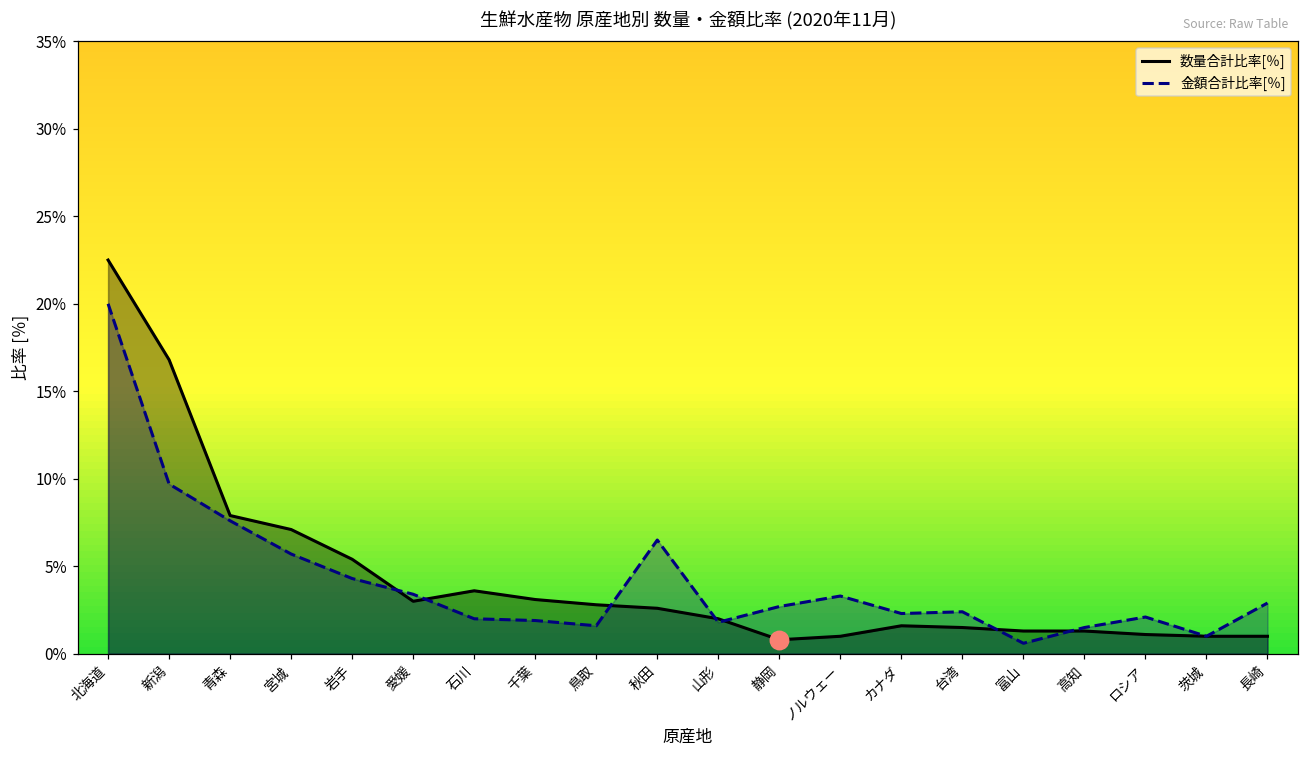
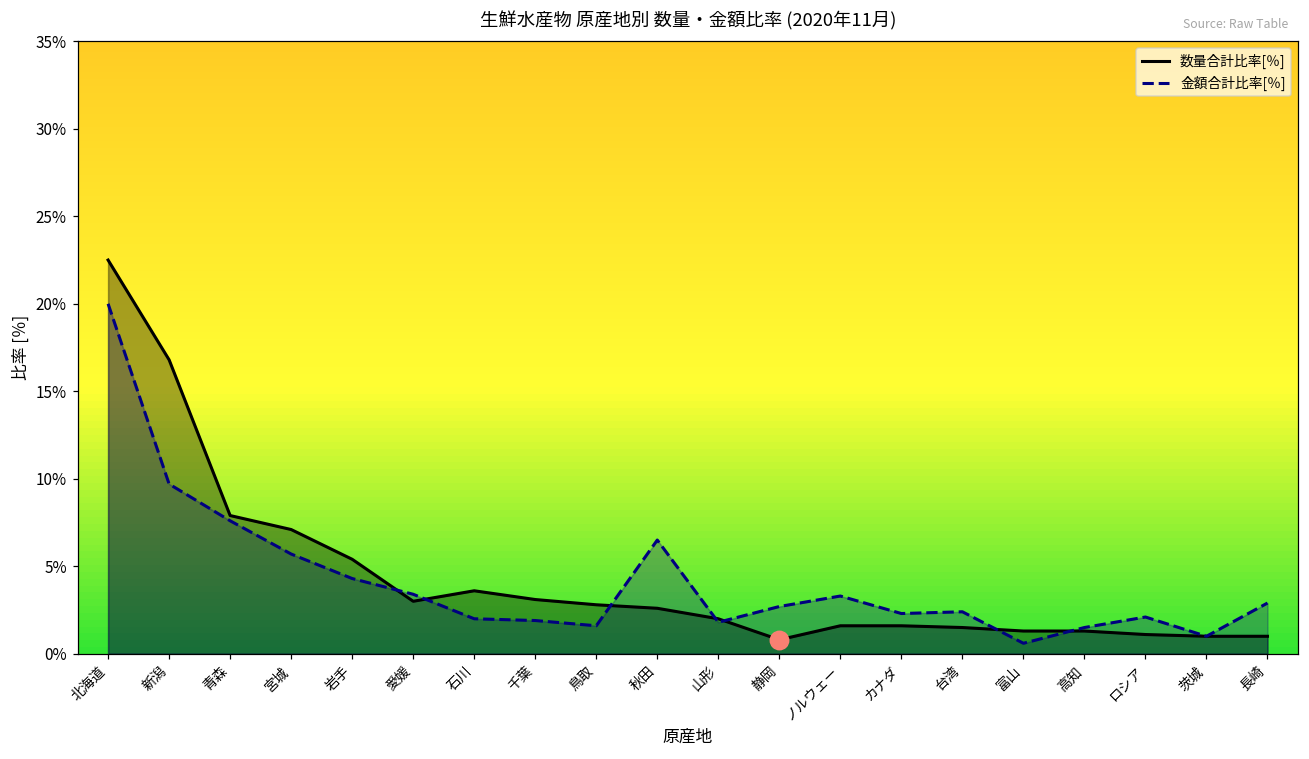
  {
    "数量合計比率[％]": {
      "北海道": "22.5%",
      "新潟": "16.8%",
      "青森": "7.9%",
      "宮城": "7.1%",
      "岩手": "5.4%",
      "愛媛": "3.0%",
      "石川": "3.6%",
      "千葉": "3.1%",
      "鳥取": "2.8%",
      "秋田": "2.6%",
      "山形": "2.0%",
-     "ノルウェー": "1.0%",
+     "ノルウェー": "1.6%",
      "カナダ": "1.6%",
      "台湾": "1.5%",
      "富山": "1.3%",
      "高知": "1.3%",
      "ロシア": "1.1%",
      "長崎": "1.0%"
    },
    "金額合計比率[％]": {
      "北海道": "20.0%",
      "新潟": "9.7%",
      "青森": "7.6%",
      "宮城": "5.7%",
      "岩手": "4.3%",
      "愛媛": "3.4%",
      "石川": "2.0%",
      "千葉": "1.9%",
      "鳥取": "1.6%",
      "秋田": "6.5%",
      "山形": "1.8%",
      "静岡": "2.7%",
      "ノルウェー": "3.3%",
      "カナダ": "2.3%",
      "台湾": "2.4%",
      "富山": "0.6%",
      "高知": "1.5%",
      "ロシア": "2.1%",
      "長崎": "2.9%"
    }
  }
